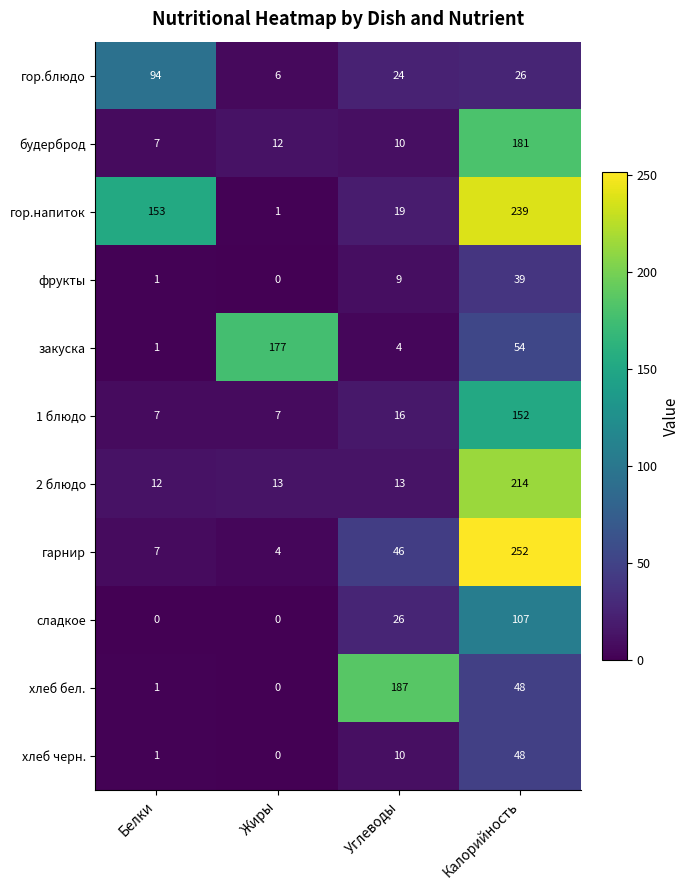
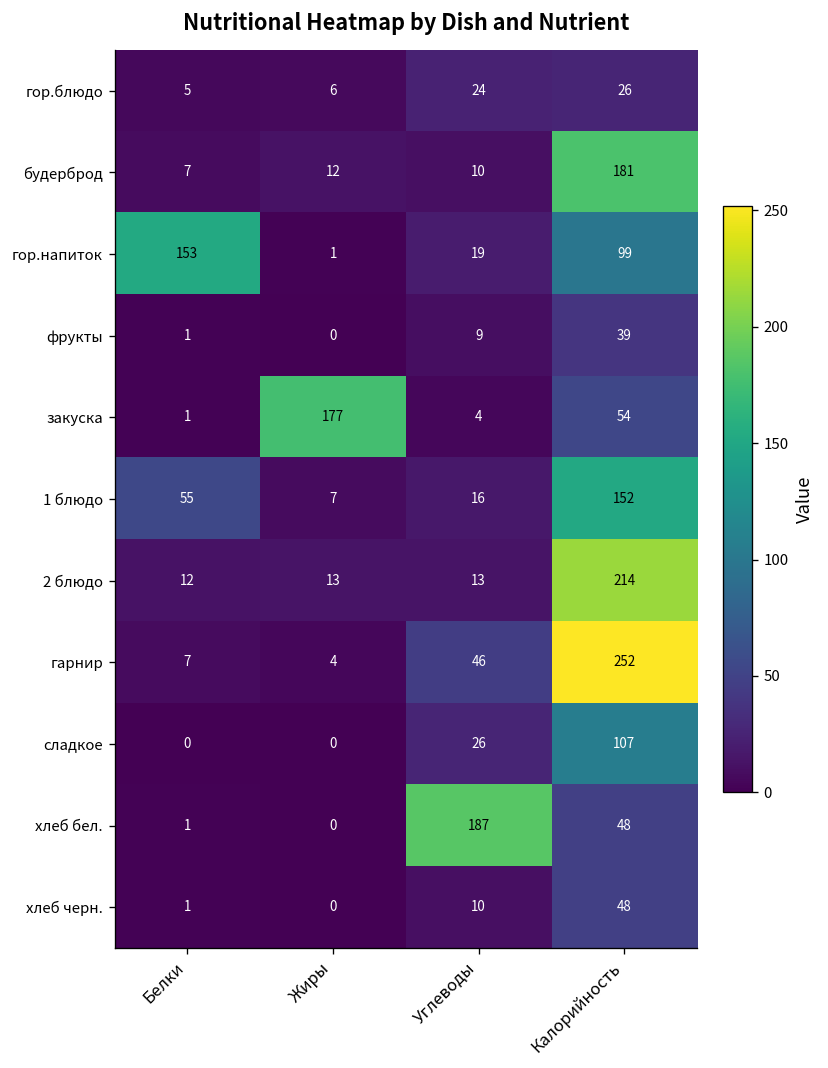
  {
    "гор.блюдо": {
-     "Белки": 94,
+     "Белки": 5,
      "Жиры": 6,
      "Углеводы": 24,
      "Калорийность": 26
    },
    "будерброд": {
      "Белки": 7,
      "Жиры": 12,
      "Углеводы": 10,
      "Калорийность": 181
    },
    "гор.напиток": {
      "Белки": 153,
      "Жиры": 1,
      "Углеводы": 19,
-     "Калорийность": 239
+     "Калорийность": 99
    },
    "фрукты": {
      "Белки": 1,
      "Жиры": 0,
      "Углеводы": 9,
      "Калорийность": 39
    },
    "закуска": {
      "Белки": 1,
      "Жиры": 177,
      "Углеводы": 4,
      "Калорийность": 54
    },
    "1 блюдо": {
-     "Белки": 7,
+     "Белки": 55,
      "Жиры": 7,
      "Углеводы": 16,
      "Калорийность": 152
    },
    "2 блюдо": {
      "Белки": 12,
      "Жиры": 13,
      "Углеводы": 13,
      "Калорийность": 214
    },
    "гарнир": {
      "Белки": 7,
      "Жиры": 4,
      "Углеводы": 46,
      "Калорийность": 252
    },
    "сладкое": {
      "Белки": 0,
      "Жиры": 0,
      "Углеводы": 26,
      "Калорийность": 107
    },
    "хлеб бел.": {
      "Белки": 1,
      "Жиры": 0,
      "Углеводы": 187,
      "Калорийность": 48
    },
    "хлеб черн.": {
      "Белки": 1,
      "Жиры": 0,
      "Углеводы": 10,
      "Калорийность": 48
    }
  }
